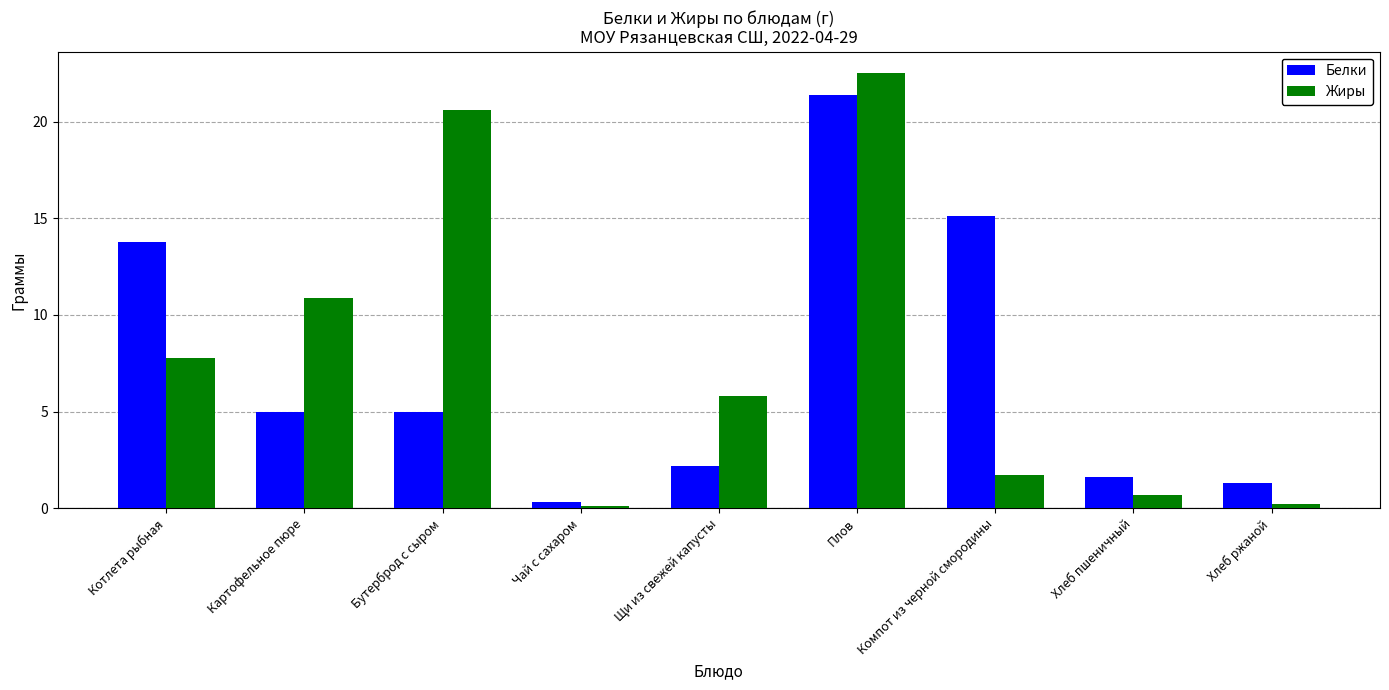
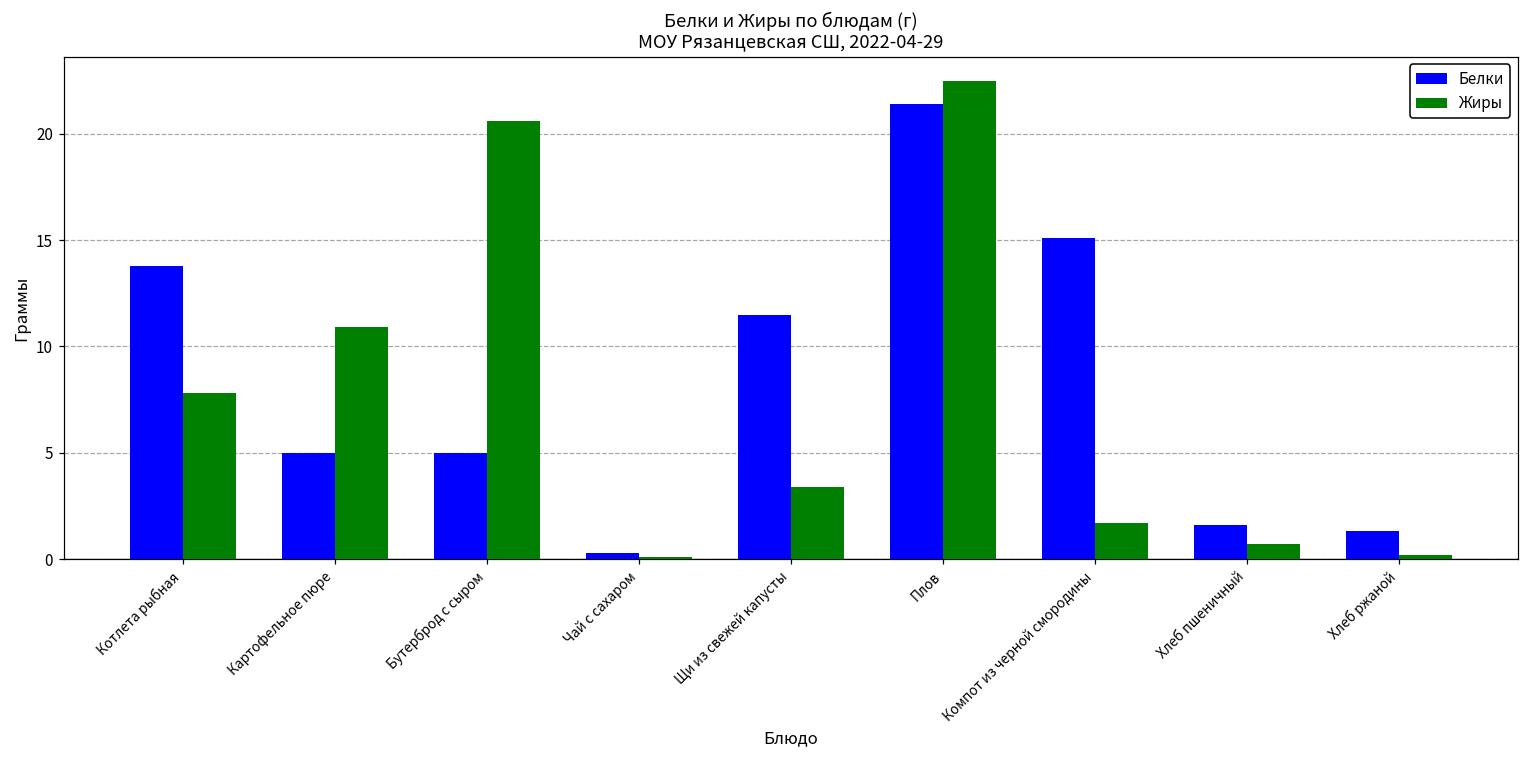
  {
    "Белки": {
      "Котлета рыбная": 13.8,
      "Картофельное пюре": 5.0,
      "Бутерброд с сыром": 5.0,
      "Чай с сахаром": 0.3,
-     "Щи из свежей капусты": 2.2,
+     "Щи из свежей капусты": 11.5,
      "Плов": 21.4,
      "Компот из черной смородины": 15.1,
      "Хлеб пшеничный": 1.6,
      "Хлеб ржаной": 1.3
    },
    "Жиры": {
      "Котлета рыбная": 7.8,
      "Картофельное пюре": 10.9,
      "Бутерброд с сыром": 20.6,
-     "Щи из свежей капусты": 5.8,
+     "Щи из свежей капусты": 3.4,
      "Плов": 22.5,
      "Компот из черной смородины": 1.7,
      "Хлеб пшеничный": 0.7,
      "Хлеб ржаной": 0.2
    }
  }
